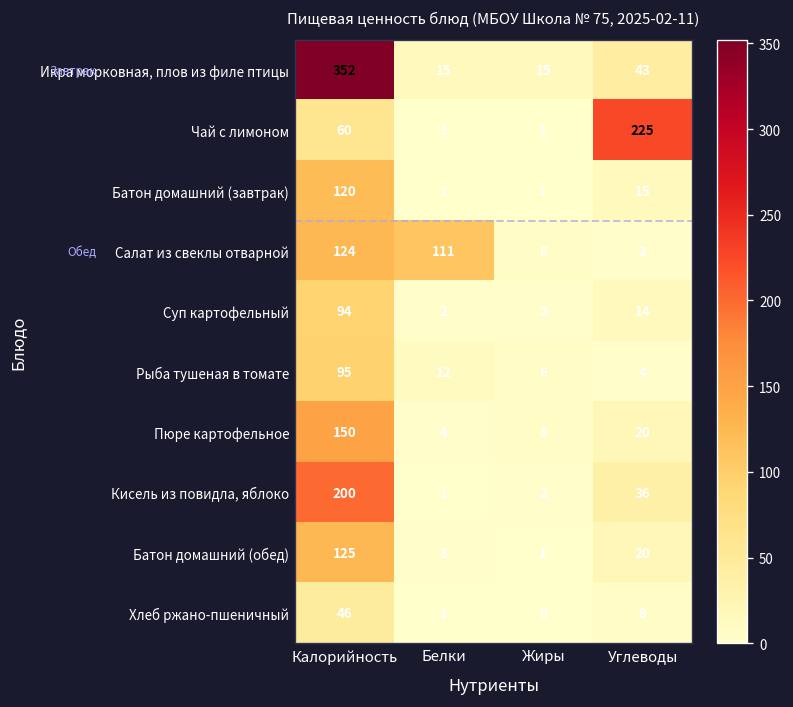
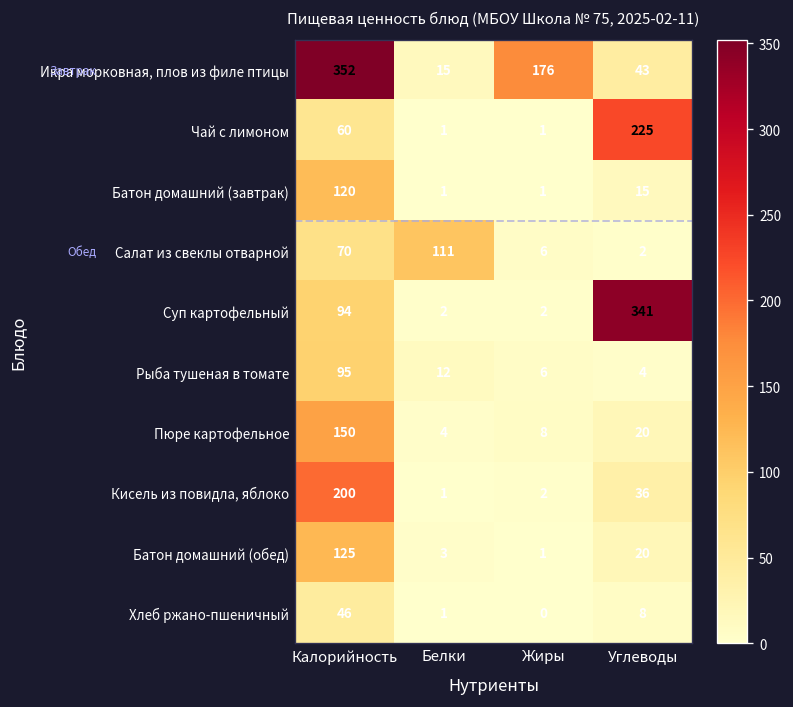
  {
    "Икра морковная, плов из филе птицы": {
      "Калорийность": 352,
      "Белки": 15,
-     "Жиры": 15,
+     "Жиры": 176,
      "Углеводы": 43
    },
    "Чай с лимоном": {
      "Калорийность": 60,
      "Белки": 1,
      "Жиры": 1,
      "Углеводы": 225
    },
    "Батон домашний (завтрак)": {
      "Калорийность": 120,
      "Белки": 1,
      "Жиры": 1,
      "Углеводы": 15
    },
    "Салат из свеклы отварной": {
-     "Калорийность": 124,
+     "Калорийность": 70,
      "Белки": 111,
      "Жиры": 6,
      "Углеводы": 2
    },
    "Суп картофельный": {
      "Калорийность": 94,
      "Белки": 2,
      "Жиры": 2,
-     "Углеводы": 14
+     "Углеводы": 341
    },
    "Рыба тушеная в томате": {
      "Калорийность": 95,
      "Белки": 12,
      "Жиры": 6,
      "Углеводы": 4
    },
    "Пюре картофельное": {
      "Калорийность": 150,
      "Белки": 4,
      "Жиры": 8,
      "Углеводы": 20
    },
    "Кисель из повидла, яблоко": {
      "Калорийность": 200,
      "Белки": 1,
      "Жиры": 2,
      "Углеводы": 36
    },
    "Батон домашний (обед)": {
      "Калорийность": 125,
      "Белки": 3,
      "Жиры": 1,
      "Углеводы": 20
    },
    "Хлеб ржано-пшеничный": {
      "Калорийность": 46,
      "Белки": 1,
      "Жиры": 0,
      "Углеводы": 8
    }
  }
